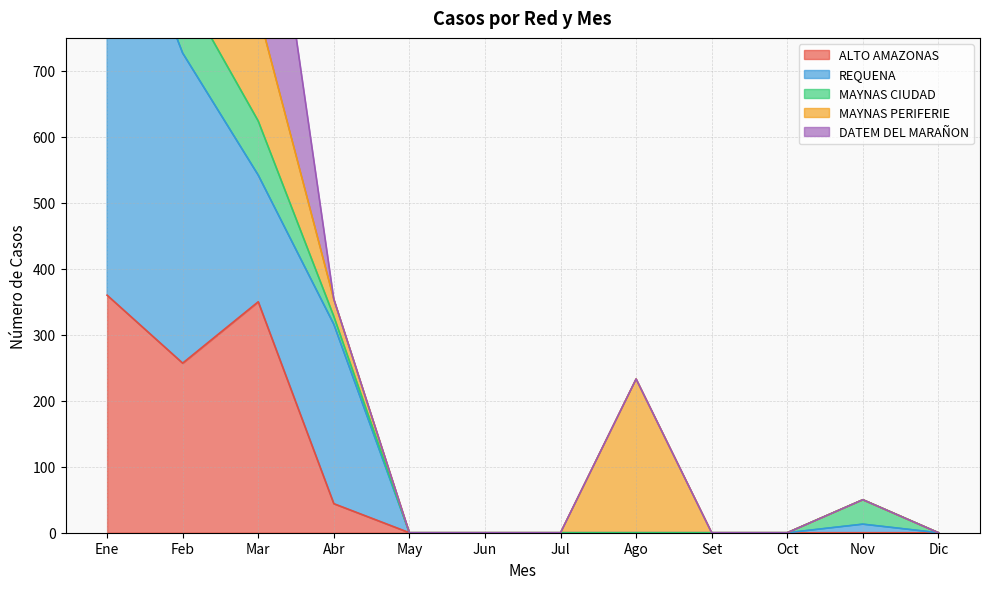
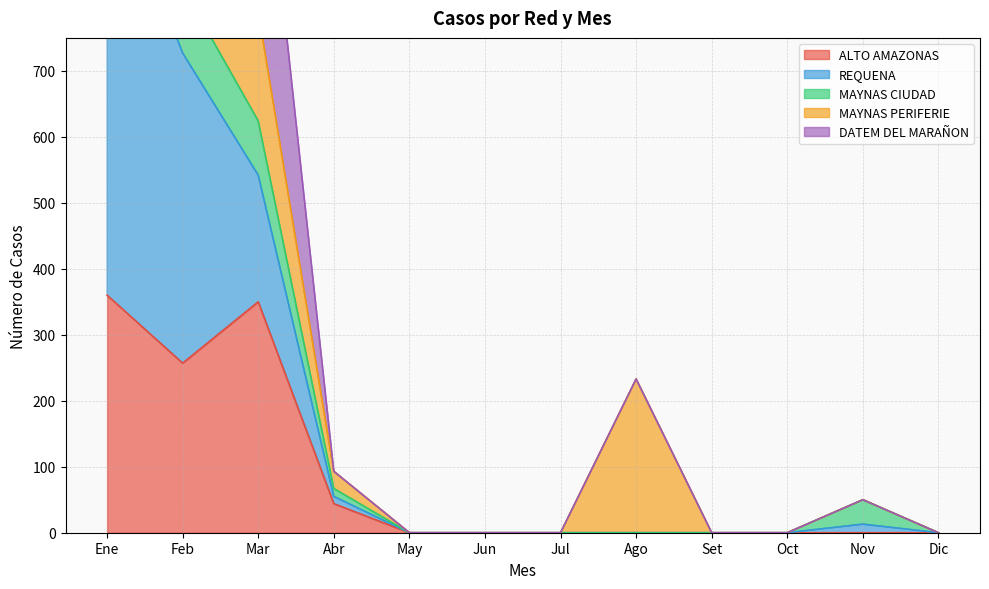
  {
    "ALTO AMAZONAS": {
      "Ene": 360,
      "Feb": 260,
      "Mar": 350,
      "Abr": 40,
      "Nov": 0
    },
    "REQUENA": {
      "Feb": 470,
      "Mar": 190,
-     "Abr": 270,
+     "Abr": 10,
      "Nov": 10
    },
    "MAYNAS CIUDAD": {
      "Mar": 80,
      "Abr": 10
    }
  }
